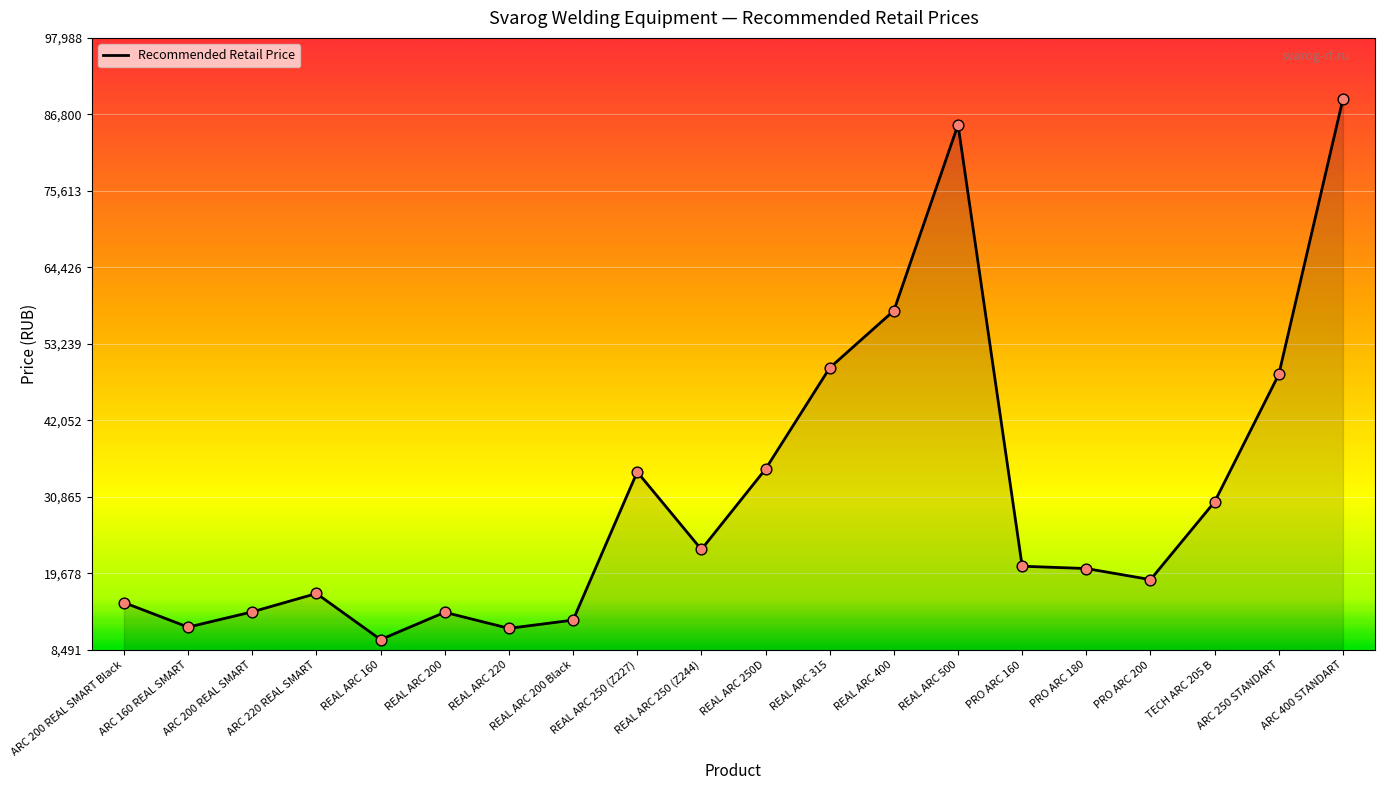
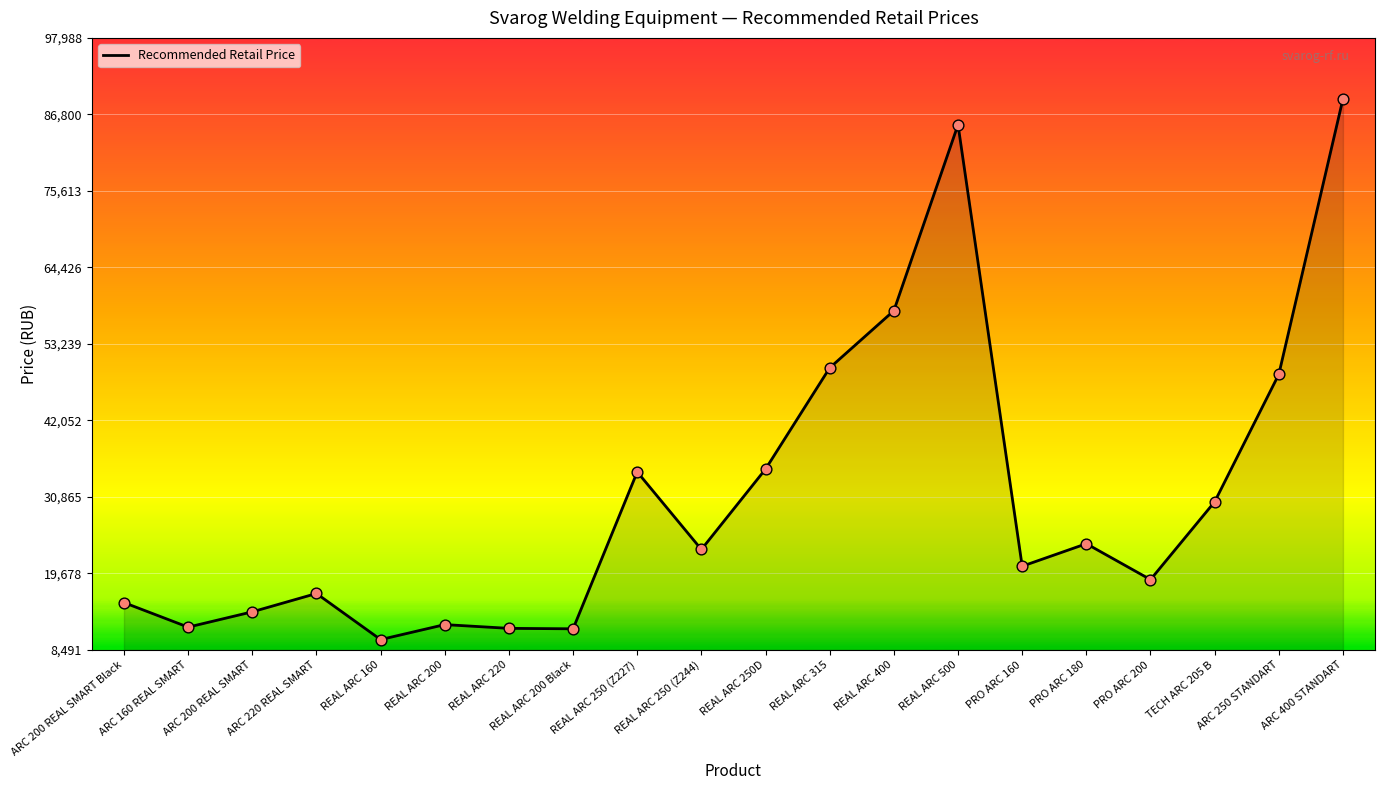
  {
    "ARC 200 REAL SMART Black": "15,000",
    "ARC 160 REAL SMART": "12,000",
    "ARC 200 REAL SMART": "14,000",
    "ARC 220 REAL SMART": "17,000",
    "REAL ARC 160": "10,000",
-   "REAL ARC 200": "14,000",
+   "REAL ARC 200": "12,000",
    "REAL ARC 220": "12,000",
-   "REAL ARC 200 Black": "13,000",
+   "REAL ARC 200 Black": "12,000",
    "REAL ARC 250 (Z227)": "35,000",
    "REAL ARC 250 (Z244)": "23,000",
    "REAL ARC 250D": "35,000",
    "REAL ARC 315": "50,000",
    "REAL ARC 400": "58,000",
    "REAL ARC 500": "85,000",
    "PRO ARC 160": "21,000",
-   "PRO ARC 180": "20,000",
+   "PRO ARC 180": "24,000",
    "PRO ARC 200": "19,000",
    "TECH ARC 205 B": "30,000",
    "ARC 250 STANDART": "49,000",
    "ARC 400 STANDART": "89,000"
  }
